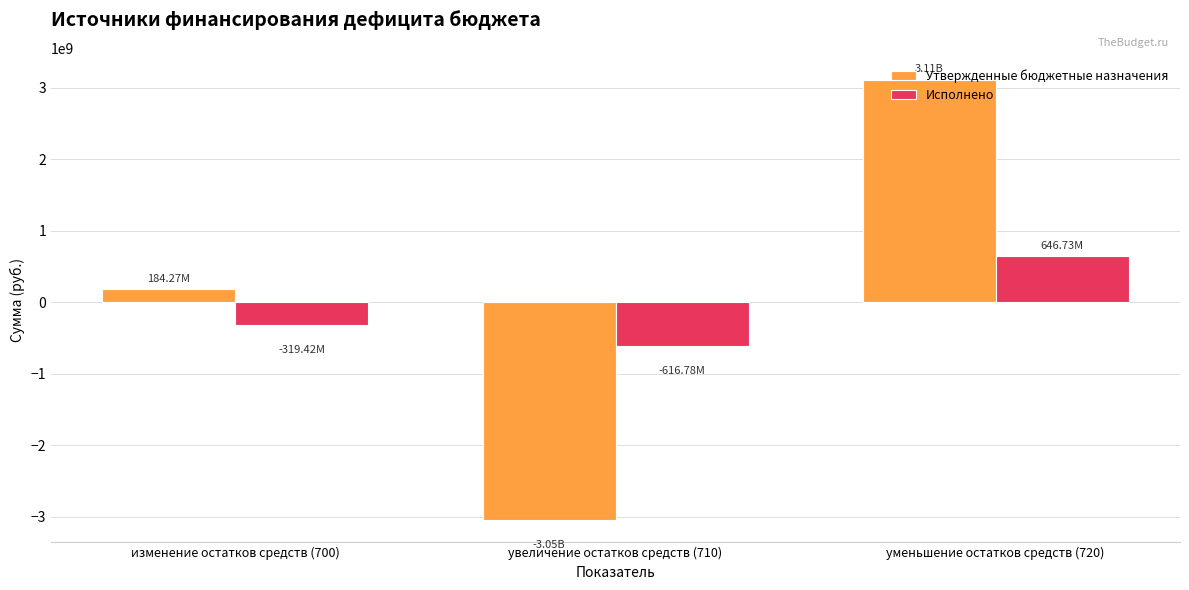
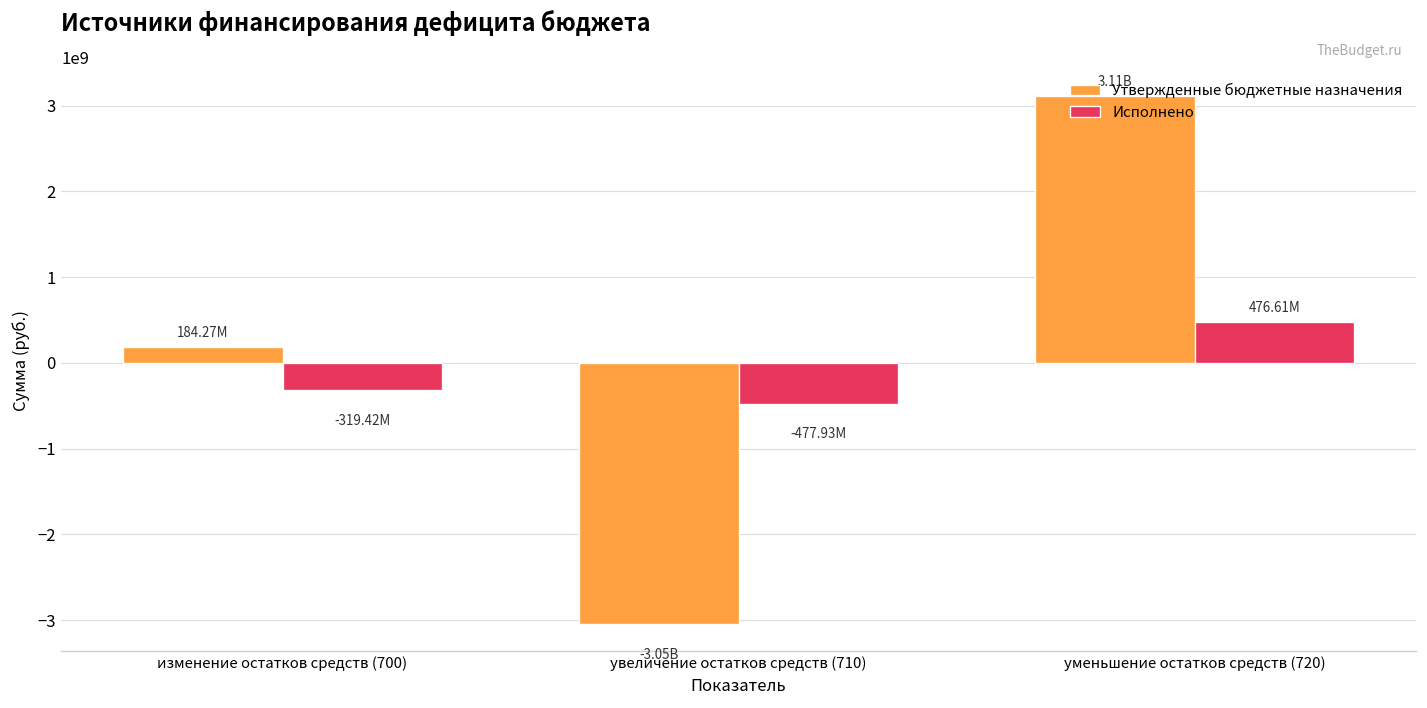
  {
    "Утвержденные бюджетные назначения": {
      "изменение остатков средств (700)": "184.27M",
      "увеличение остатков средств (710)": "-3.05B",
      "уменьшение остатков средств (720)": "3.11B"
    },
    "Исполнено": {
      "изменение остатков средств (700)": "-319.42M",
-     "увеличение остатков средств (710)": "-616.78M",
-     "уменьшение остатков средств (720)": "646.73M"
+     "увеличение остатков средств (710)": "-477.93M",
+     "уменьшение остатков средств (720)": "476.61M"
    }
  }
